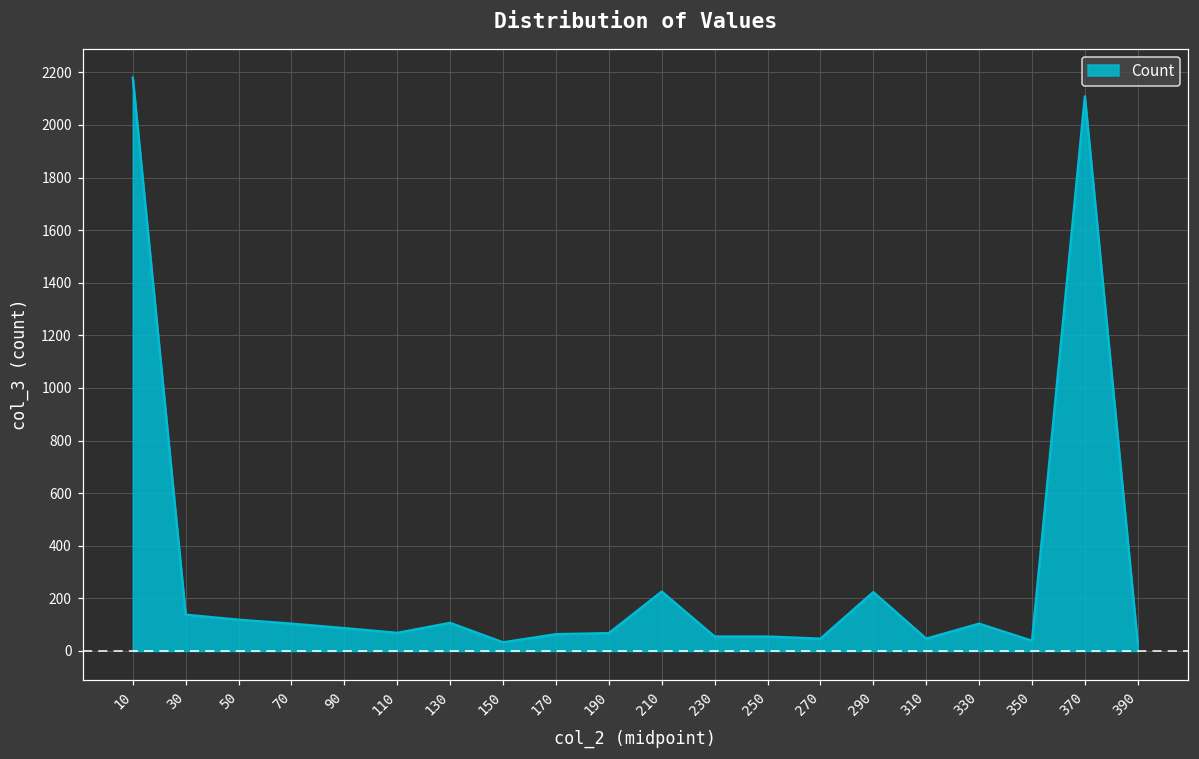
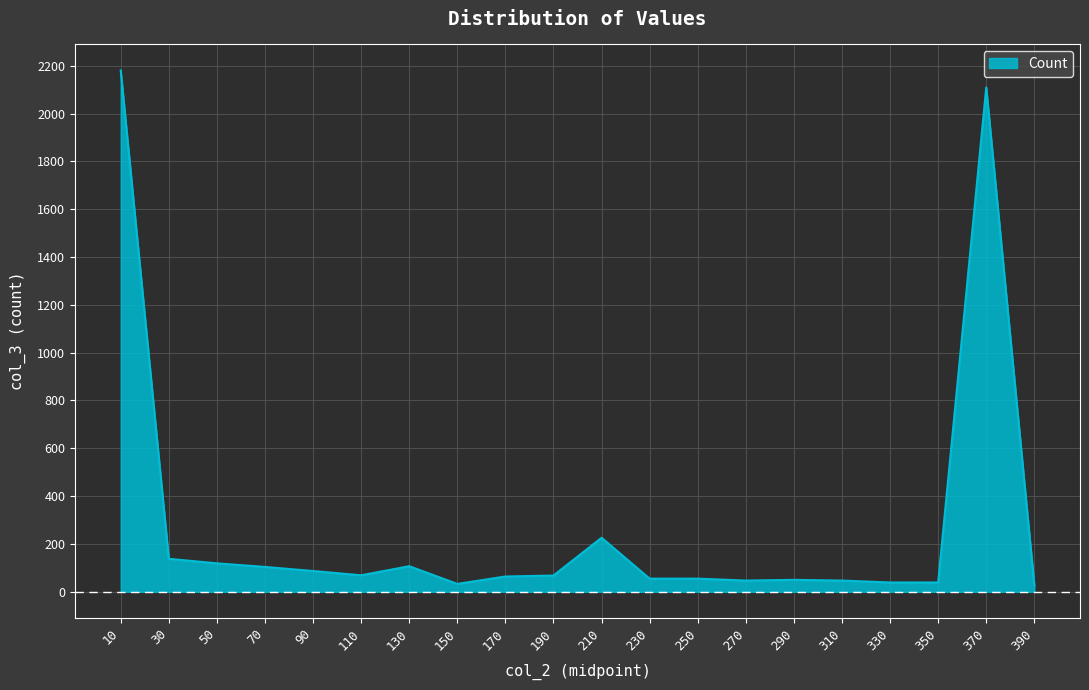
  {
    "10": 2180,
    "30": 140,
    "50": 120,
    "70": 100,
    "90": 90,
    "110": 70,
    "130": 110,
    "150": 30,
    "170": 60,
    "190": 70,
    "210": 230,
    "230": 60,
    "250": 60,
    "270": 50,
-   "290": 220,
+   "290": 50,
    "310": 50,
-   "330": 100,
+   "330": 40,
    "350": 40,
    "370": 2110,
    "390": 30
  }
